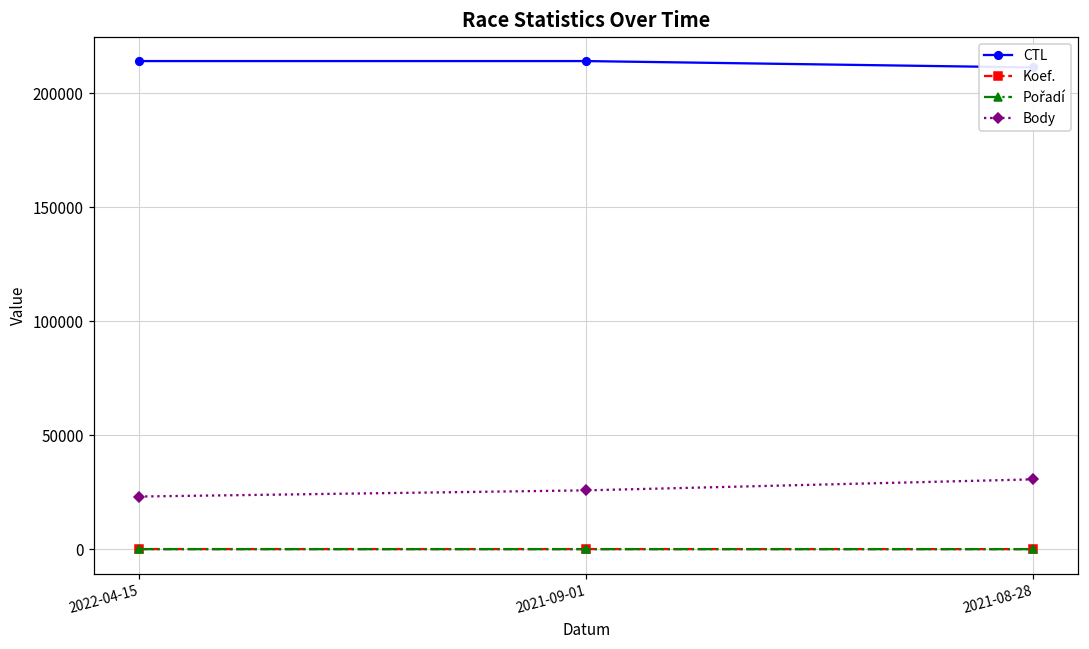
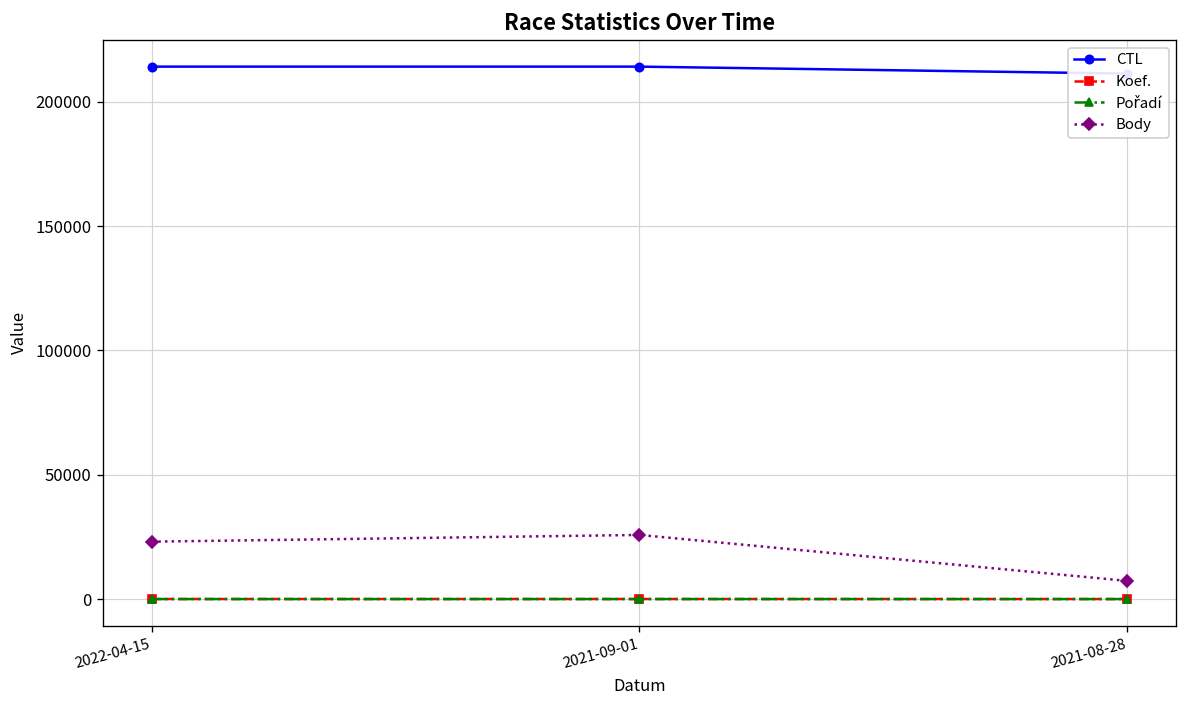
  {
    "CTL": {
      "2022-04-15": 214000,
      "2021-09-01": 214000
    },
    "Pořadí": {
      "2022-04-15": 0,
      "2021-09-01": 0,
      "2021-08-28": 0
    },
    "Body": {
      "2022-04-15": 23000,
      "2021-09-01": 26000,
-     "2021-08-28": 31000
+     "2021-08-28": 7000
    }
  }
